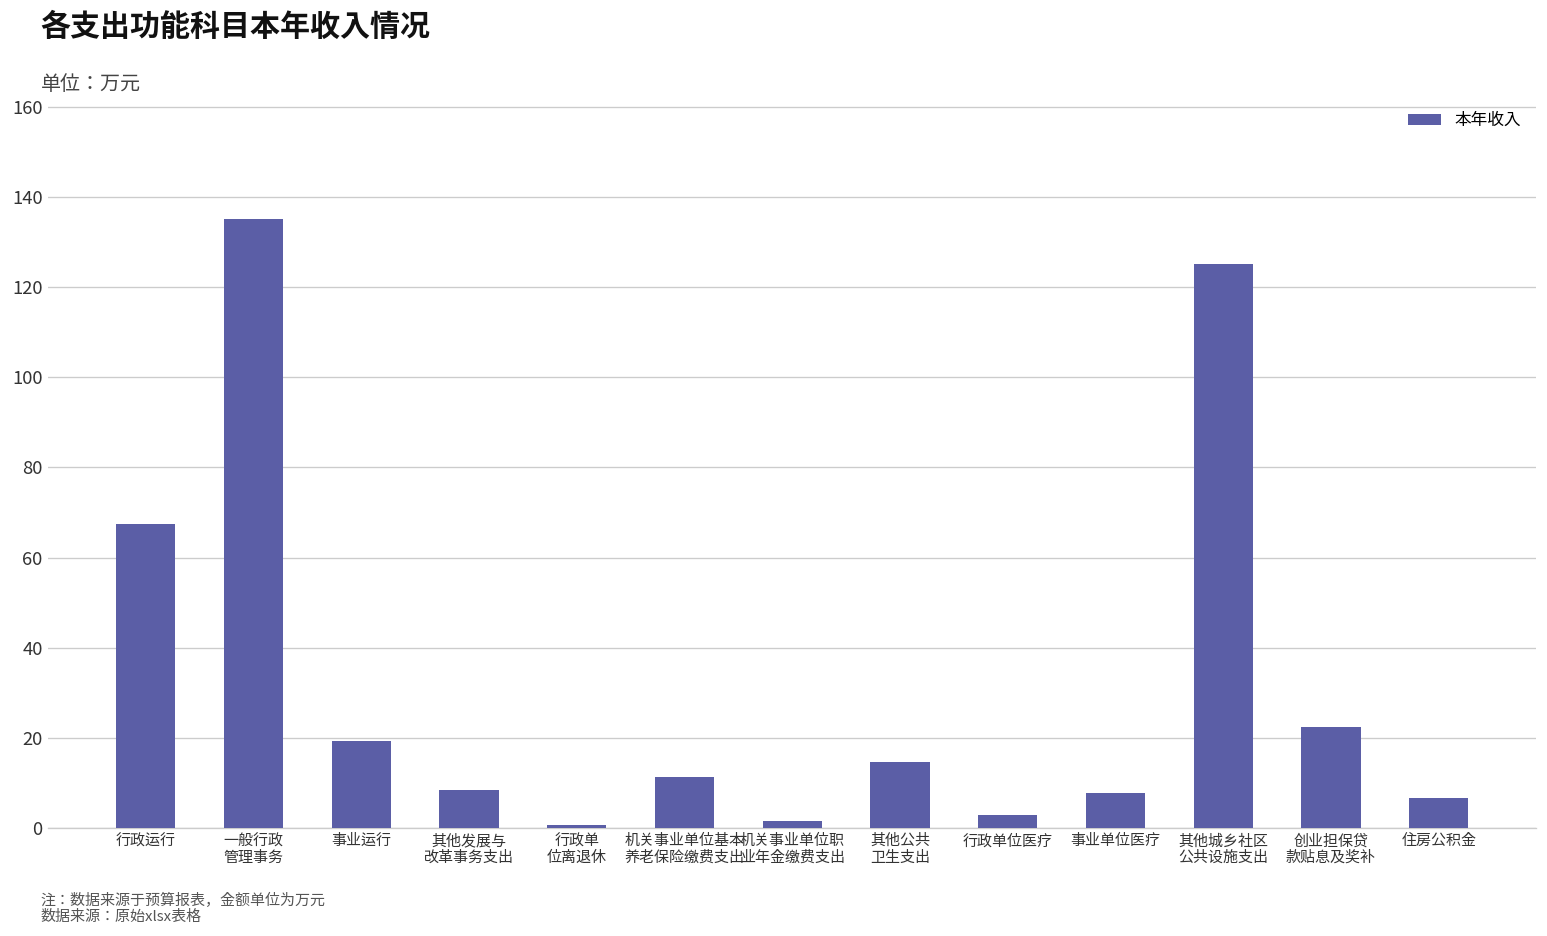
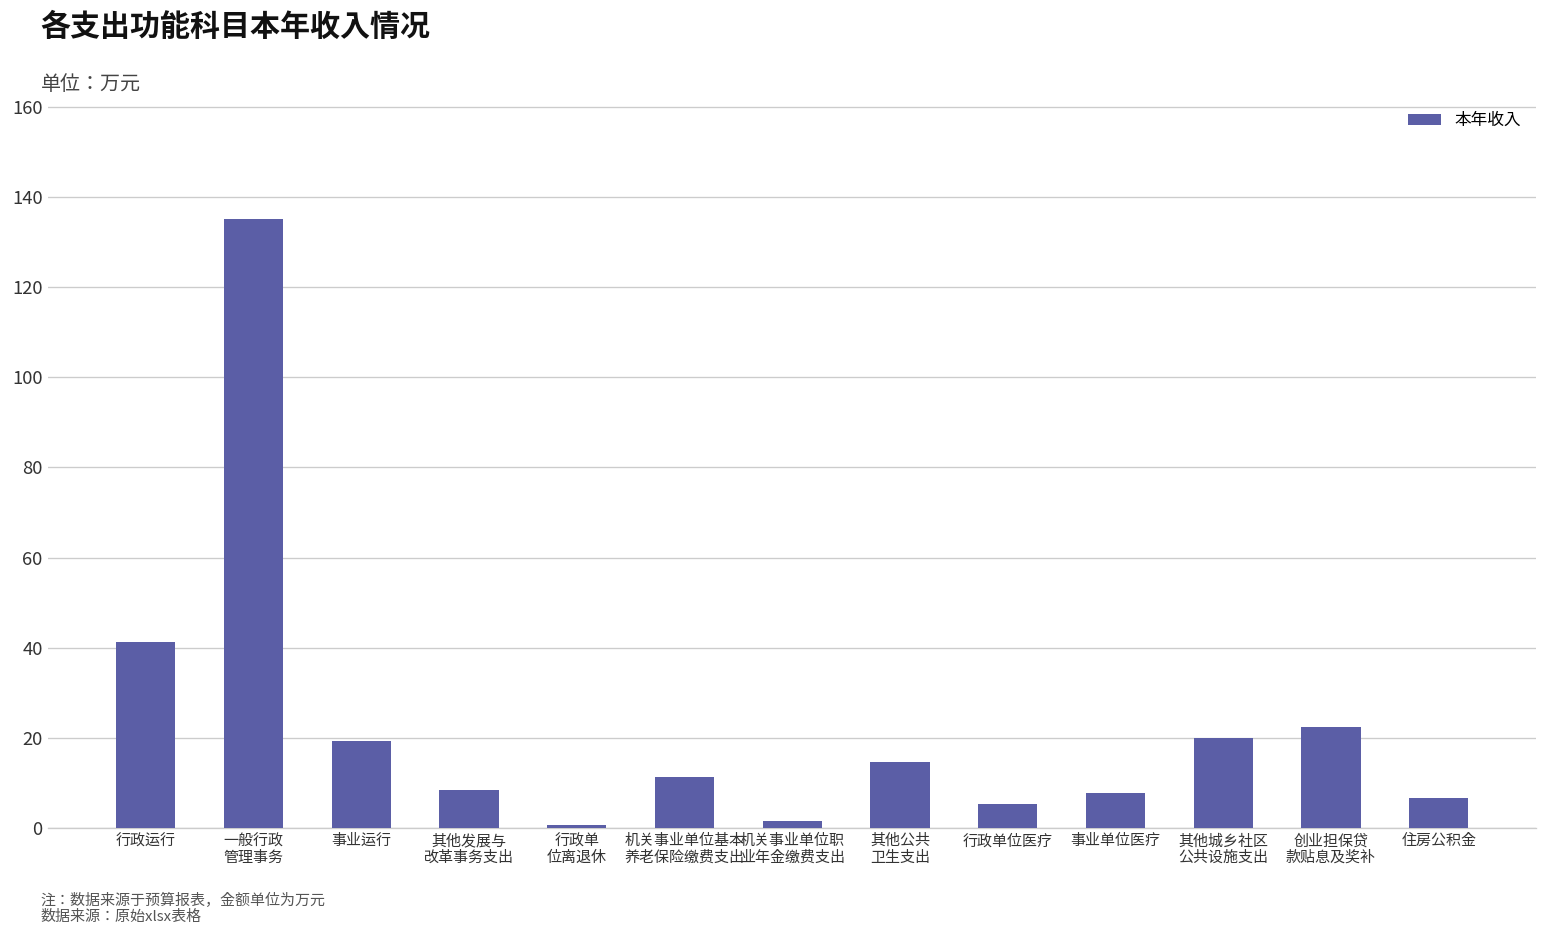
  {
-   "行政运行": 67,
+   "行政运行": 41,
    "一般行政 管理事务": 135,
    "事业运行": 19,
    "其他发展与 改革事务支出": 8,
    "行政单 位离退休": 1,
    "机关事业单位基本 养老保险缴费支出": 11,
    "机关事业单位职 业年金缴费支出": 2,
    "其他公共 卫生支出": 15,
-   "行政单位医疗": 3,
+   "行政单位医疗": 5,
    "事业单位医疗": 8,
-   "其他城乡社区 公共设施支出": 125,
+   "其他城乡社区 公共设施支出": 20,
    "创业担保贷 款贴息及奖补": 22,
    "住房公积金": 7
  }
